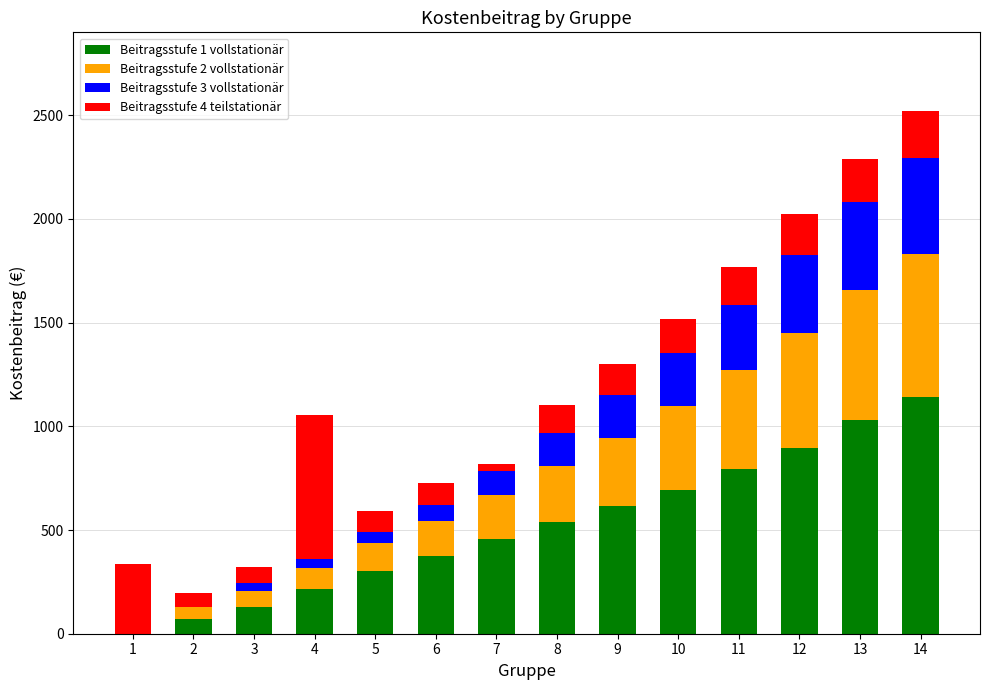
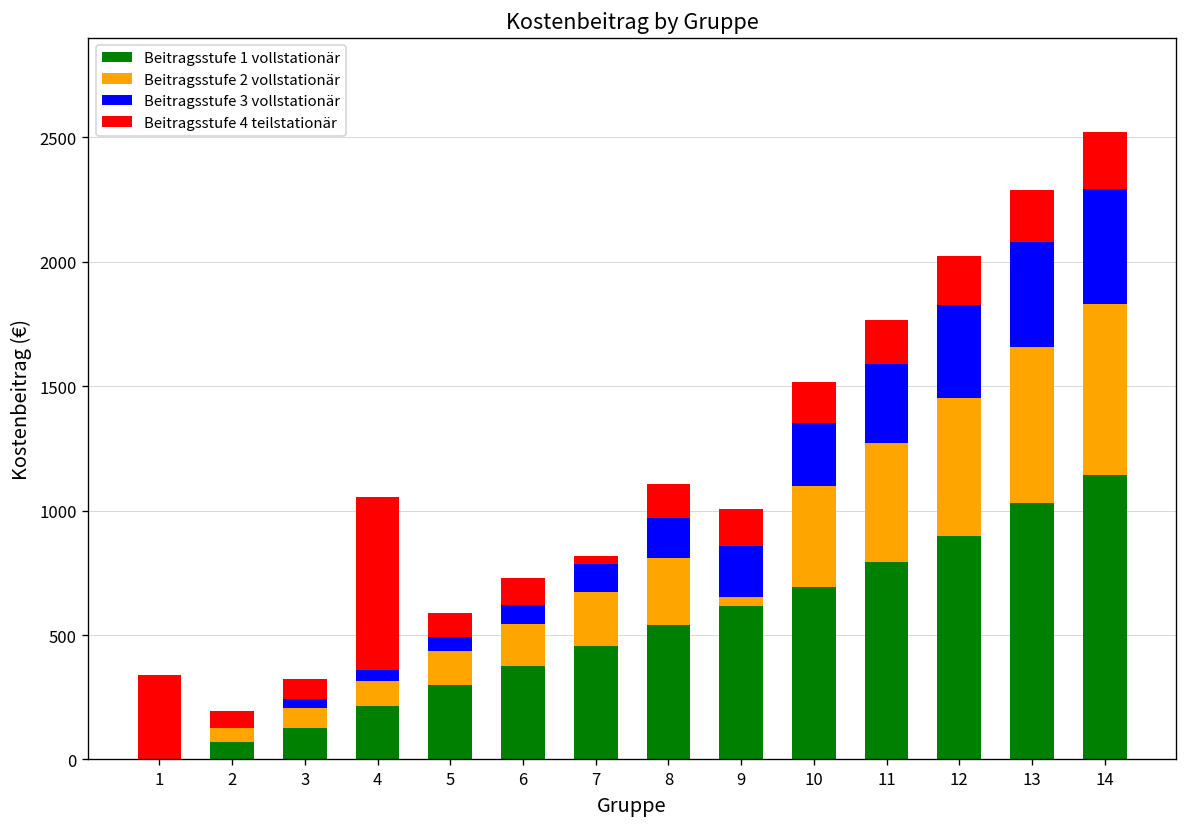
  {
    "Beitragsstufe 1 vollstationär": {
      "1": 0,
      "2": 70,
      "3": 130,
      "4": 220,
      "5": 300,
      "6": 370,
      "7": 460,
      "8": 540,
      "9": 620,
      "10": 690,
      "11": 790,
      "12": 900,
      "13": 1030,
      "14": 1140
    },
    "Beitragsstufe 2 vollstationär": {
      "1": 0,
      "2": 60,
      "3": 80,
      "4": 100,
      "5": 140,
      "6": 170,
      "7": 220,
      "8": 270,
-     "9": 330,
+     "9": 40,
      "10": 410,
      "11": 480,
      "12": 560,
      "13": 630,
      "14": 690
    },
    "Beitragsstufe 3 vollstationär": {
      "1": 0,
      "2": 0,
      "3": 40,
      "4": 50,
      "5": 60,
      "6": 80,
      "7": 120,
      "8": 160,
      "9": 210,
      "10": 260,
      "11": 320,
      "12": 380,
      "13": 420,
      "14": 460
    },
    "Beitragsstufe 4 teilstationär": {
      "1": 340,
      "2": 70,
      "3": 80,
      "4": 690,
      "5": 100,
      "6": 110,
      "7": 30,
      "8": 140,
      "9": 150,
      "10": 170,
      "11": 180,
      "12": 200,
      "13": 210,
      "14": 230
    }
  }
